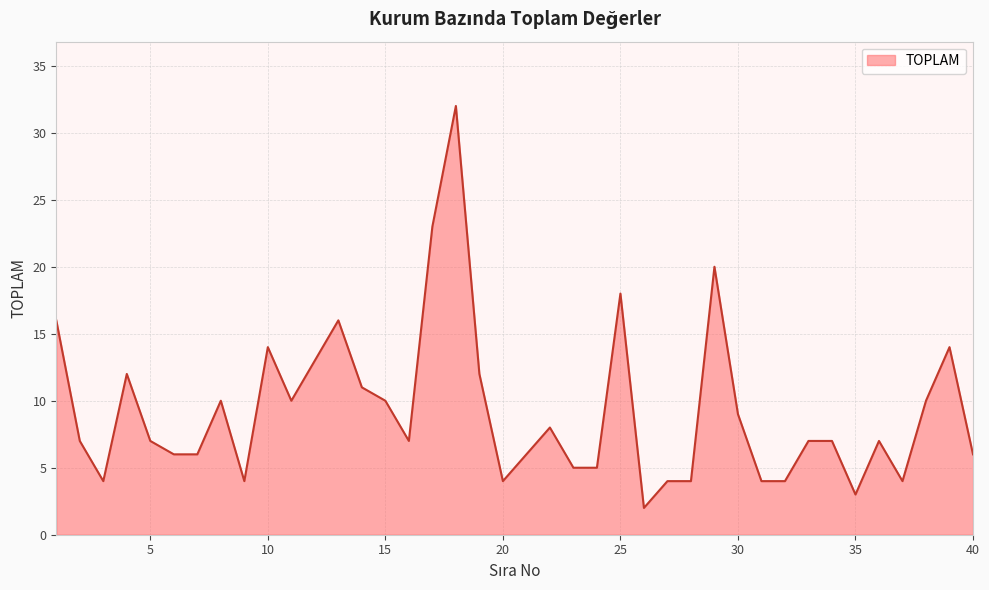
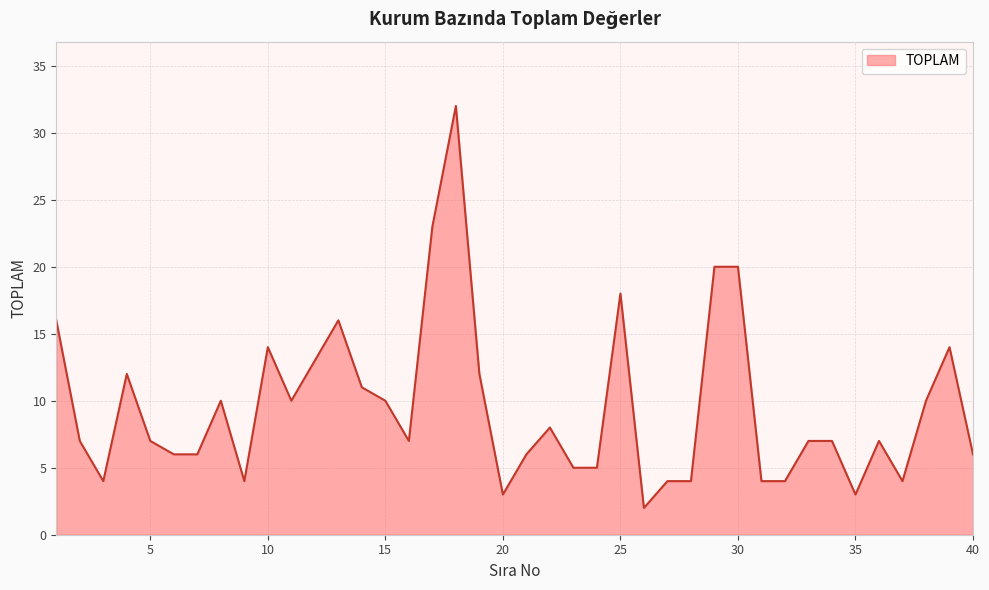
  {
    "5": 7,
    "10": 14,
    "15": 10,
-   "20": 4,
+   "20": 3,
    "25": 18,
-   "30": 9,
+   "30": 20,
    "35": 3,
    "40": 6
  }
